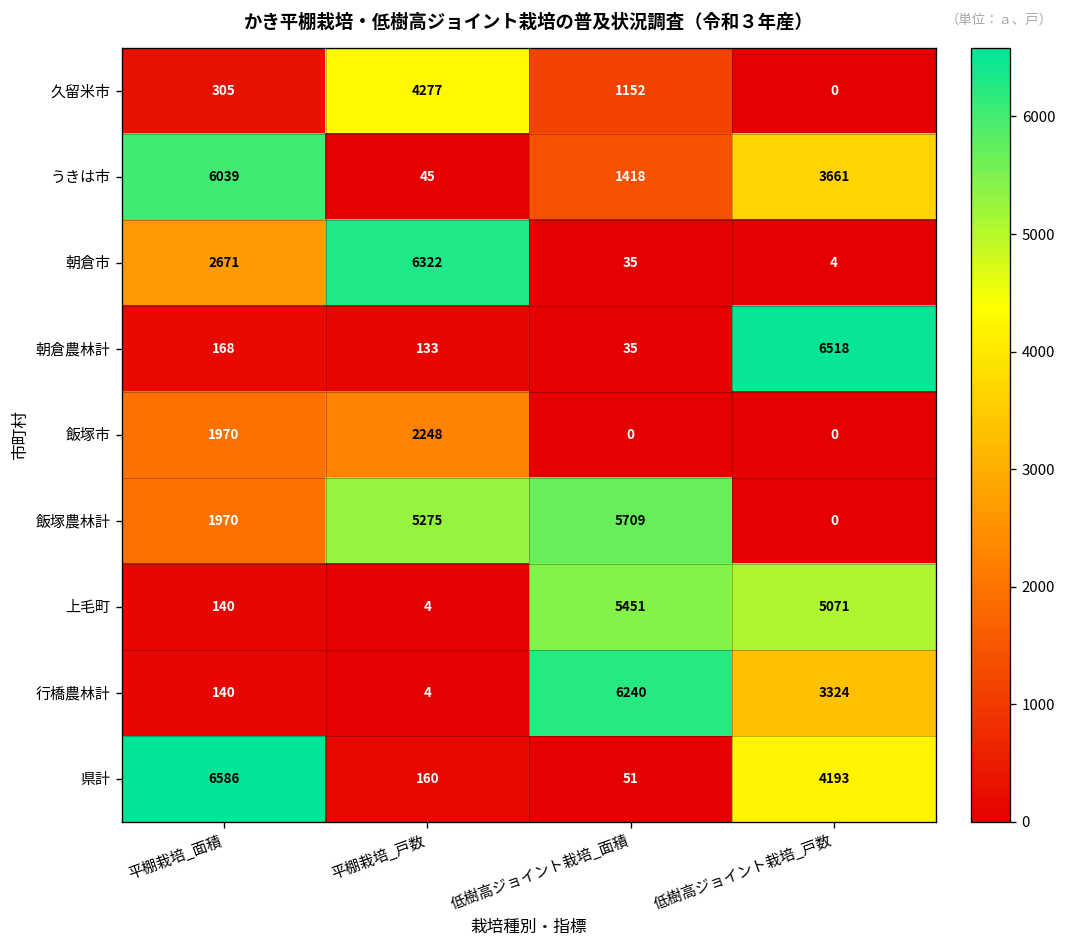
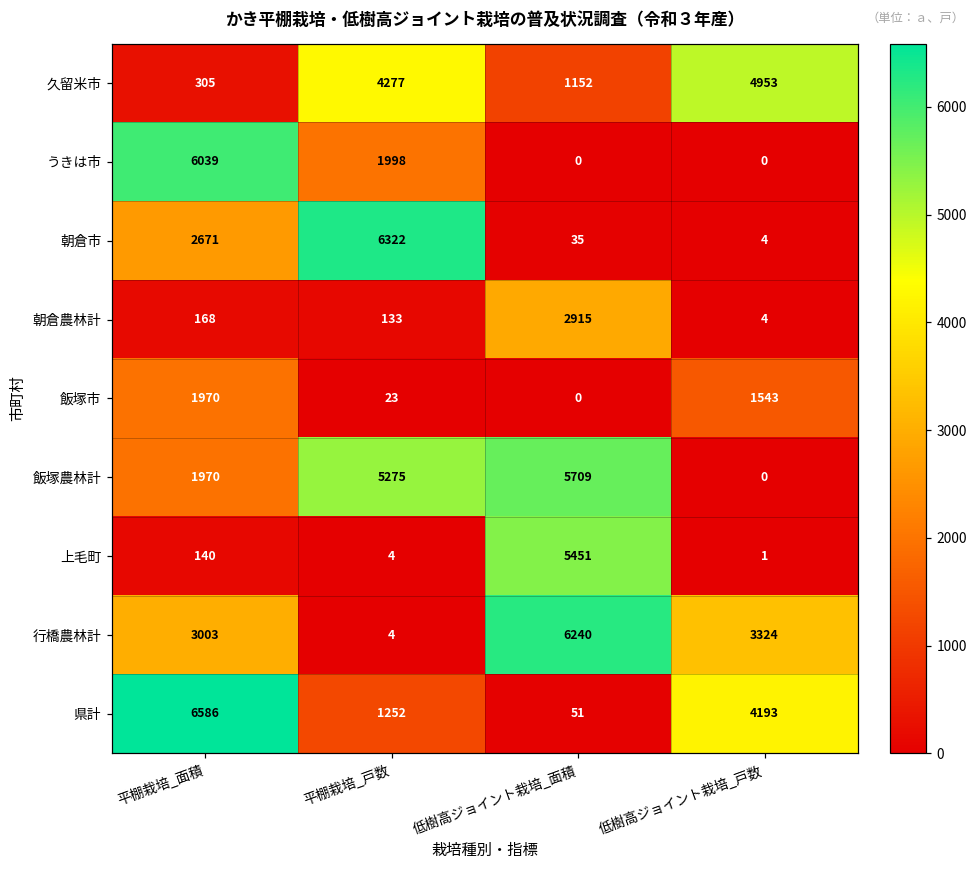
  {
    "久留米市": {
      "平棚栽培_面積": 305,
      "平棚栽培_戸数": 4277,
      "低樹高ジョイント栽培_面積": 1152,
-     "低樹高ジョイント栽培_戸数": 0
+     "低樹高ジョイント栽培_戸数": 4953
    },
    "うきは市": {
      "平棚栽培_面積": 6039,
-     "平棚栽培_戸数": 45,
-     "低樹高ジョイント栽培_面積": 1418,
-     "低樹高ジョイント栽培_戸数": 3661
+     "平棚栽培_戸数": 1998,
+     "低樹高ジョイント栽培_面積": 0,
+     "低樹高ジョイント栽培_戸数": 0
    },
    "朝倉市": {
      "平棚栽培_面積": 2671,
      "平棚栽培_戸数": 6322,
      "低樹高ジョイント栽培_面積": 35,
      "低樹高ジョイント栽培_戸数": 4
    },
    "朝倉農林計": {
      "平棚栽培_面積": 168,
      "平棚栽培_戸数": 133,
-     "低樹高ジョイント栽培_面積": 35,
-     "低樹高ジョイント栽培_戸数": 6518
+     "低樹高ジョイント栽培_面積": 2915,
+     "低樹高ジョイント栽培_戸数": 4
    },
    "飯塚市": {
      "平棚栽培_面積": 1970,
-     "平棚栽培_戸数": 2248,
+     "平棚栽培_戸数": 23,
      "低樹高ジョイント栽培_面積": 0,
-     "低樹高ジョイント栽培_戸数": 0
+     "低樹高ジョイント栽培_戸数": 1543
    },
    "飯塚農林計": {
      "平棚栽培_面積": 1970,
      "平棚栽培_戸数": 5275,
      "低樹高ジョイント栽培_面積": 5709,
      "低樹高ジョイント栽培_戸数": 0
    },
    "上毛町": {
      "平棚栽培_面積": 140,
      "平棚栽培_戸数": 4,
      "低樹高ジョイント栽培_面積": 5451,
-     "低樹高ジョイント栽培_戸数": 5071
+     "低樹高ジョイント栽培_戸数": 1
    },
    "行橋農林計": {
-     "平棚栽培_面積": 140,
+     "平棚栽培_面積": 3003,
      "平棚栽培_戸数": 4,
      "低樹高ジョイント栽培_面積": 6240,
      "低樹高ジョイント栽培_戸数": 3324
    },
    "県計": {
      "平棚栽培_面積": 6586,
-     "平棚栽培_戸数": 160,
+     "平棚栽培_戸数": 1252,
      "低樹高ジョイント栽培_面積": 51,
      "低樹高ジョイント栽培_戸数": 4193
    }
  }
